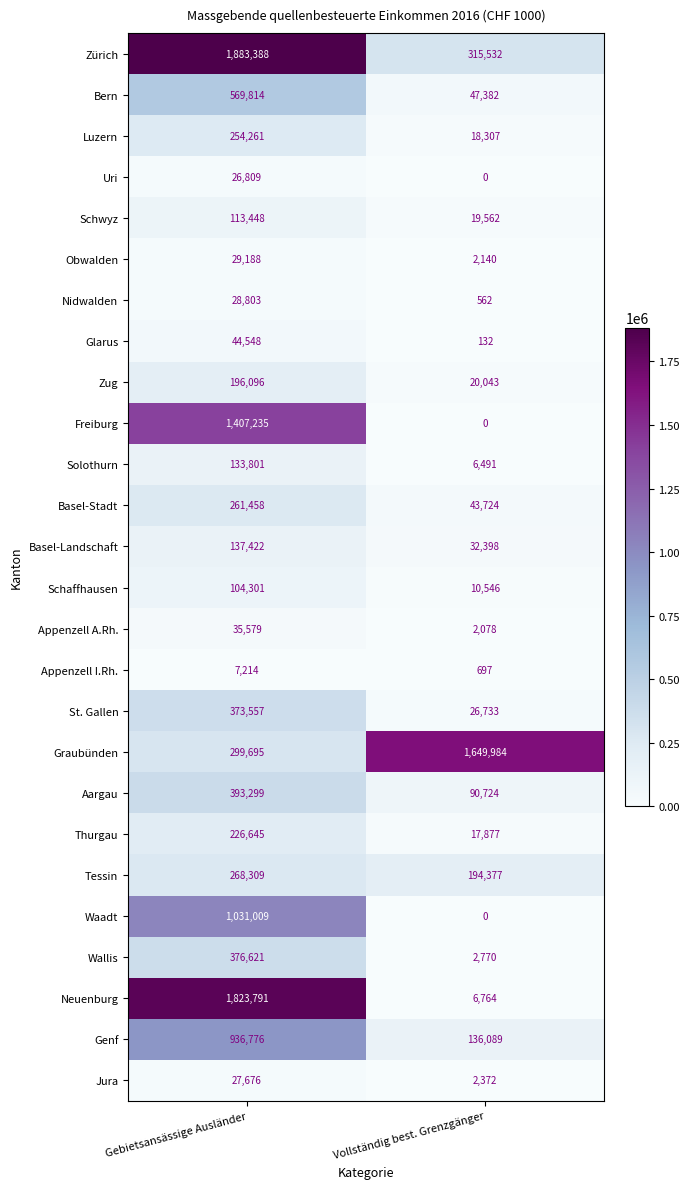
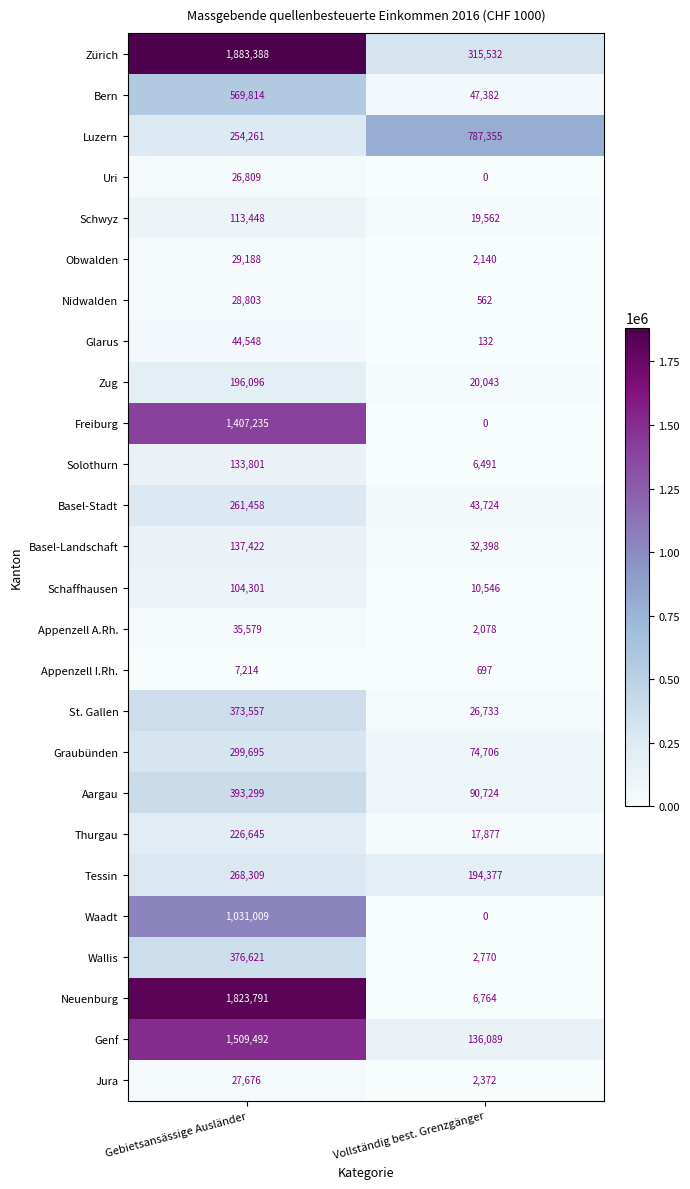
  {
    "Zürich": {
      "Gebietsansässige Ausländer": "1,883,388",
      "Vollständig best. Grenzgänger": "315,532"
    },
    "Bern": {
      "Gebietsansässige Ausländer": "569,814",
      "Vollständig best. Grenzgänger": "47,382"
    },
    "Luzern": {
      "Gebietsansässige Ausländer": "254,261",
-     "Vollständig best. Grenzgänger": "18,307"
+     "Vollständig best. Grenzgänger": "787,355"
    },
    "Uri": {
      "Gebietsansässige Ausländer": "26,809",
      "Vollständig best. Grenzgänger": "0"
    },
    "Schwyz": {
      "Gebietsansässige Ausländer": "113,448",
      "Vollständig best. Grenzgänger": "19,562"
    },
    "Obwalden": {
      "Gebietsansässige Ausländer": "29,188",
      "Vollständig best. Grenzgänger": "2,140"
    },
    "Nidwalden": {
      "Gebietsansässige Ausländer": "28,803",
      "Vollständig best. Grenzgänger": "562"
    },
    "Glarus": {
      "Gebietsansässige Ausländer": "44,548",
      "Vollständig best. Grenzgänger": "132"
    },
    "Zug": {
      "Gebietsansässige Ausländer": "196,096",
      "Vollständig best. Grenzgänger": "20,043"
    },
    "Freiburg": {
      "Gebietsansässige Ausländer": "1,407,235",
      "Vollständig best. Grenzgänger": "0"
    },
    "Solothurn": {
      "Gebietsansässige Ausländer": "133,801",
      "Vollständig best. Grenzgänger": "6,491"
    },
    "Basel-Stadt": {
      "Gebietsansässige Ausländer": "261,458",
      "Vollständig best. Grenzgänger": "43,724"
    },
    "Basel-Landschaft": {
      "Gebietsansässige Ausländer": "137,422",
      "Vollständig best. Grenzgänger": "32,398"
    },
    "Schaffhausen": {
      "Gebietsansässige Ausländer": "104,301",
      "Vollständig best. Grenzgänger": "10,546"
    },
    "Appenzell A.Rh.": {
      "Gebietsansässige Ausländer": "35,579",
      "Vollständig best. Grenzgänger": "2,078"
    },
    "Appenzell I.Rh.": {
      "Gebietsansässige Ausländer": "7,214",
      "Vollständig best. Grenzgänger": "697"
    },
    "St. Gallen": {
      "Gebietsansässige Ausländer": "373,557",
      "Vollständig best. Grenzgänger": "26,733"
    },
    "Graubünden": {
      "Gebietsansässige Ausländer": "299,695",
-     "Vollständig best. Grenzgänger": "1,649,984"
+     "Vollständig best. Grenzgänger": "74,706"
    },
    "Aargau": {
      "Gebietsansässige Ausländer": "393,299",
      "Vollständig best. Grenzgänger": "90,724"
    },
    "Thurgau": {
      "Gebietsansässige Ausländer": "226,645",
      "Vollständig best. Grenzgänger": "17,877"
    },
    "Tessin": {
      "Gebietsansässige Ausländer": "268,309",
      "Vollständig best. Grenzgänger": "194,377"
    },
    "Waadt": {
      "Gebietsansässige Ausländer": "1,031,009",
      "Vollständig best. Grenzgänger": "0"
    },
    "Wallis": {
      "Gebietsansässige Ausländer": "376,621",
      "Vollständig best. Grenzgänger": "2,770"
    },
    "Neuenburg": {
      "Gebietsansässige Ausländer": "1,823,791",
      "Vollständig best. Grenzgänger": "6,764"
    },
    "Genf": {
-     "Gebietsansässige Ausländer": "936,776",
+     "Gebietsansässige Ausländer": "1,509,492",
      "Vollständig best. Grenzgänger": "136,089"
    },
    "Jura": {
      "Gebietsansässige Ausländer": "27,676",
      "Vollständig best. Grenzgänger": "2,372"
    }
  }
